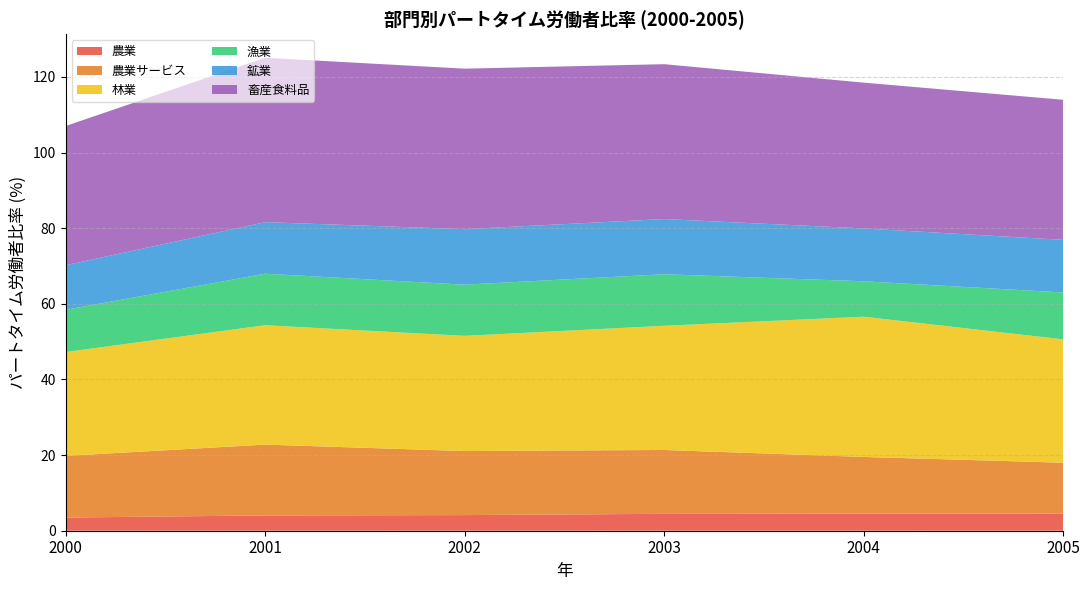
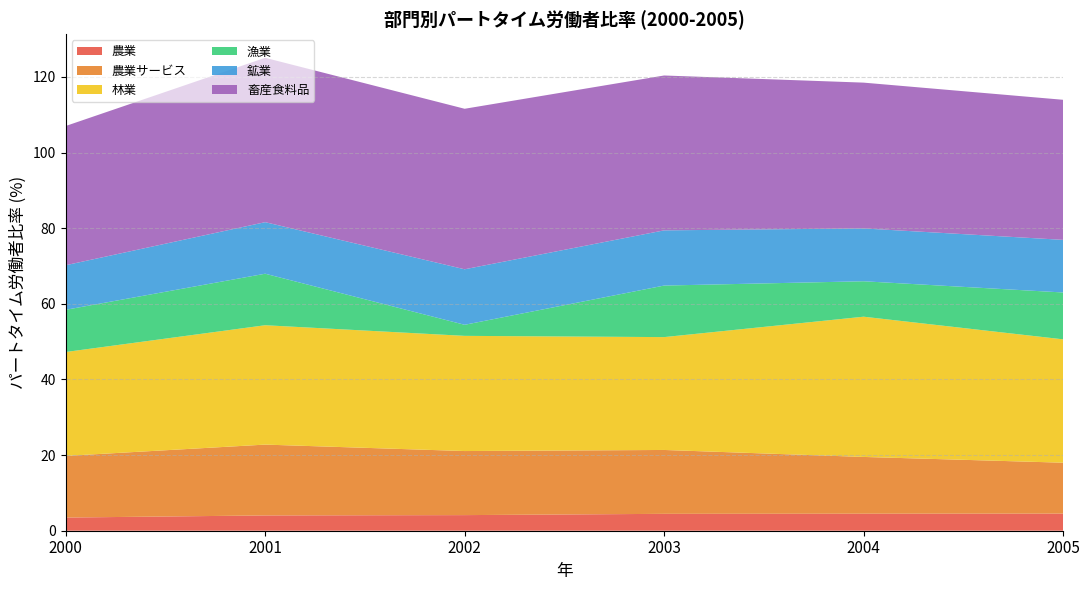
  {
    "林業": {
      "2000": 27,
      "2001": 32,
      "2002": 30,
-     "2003": 33,
+     "2003": 30,
      "2004": 37,
      "2005": 33
    },
    "漁業": {
      "2000": 11,
      "2001": 14,
-     "2002": 14,
+     "2002": 3,
      "2003": 14,
      "2004": 9,
      "2005": 12
    },
    "鉱業": {
      "2000": 12,
      "2001": 14,
      "2002": 15,
      "2003": 15,
      "2004": 14,
      "2005": 14
    },
    "畜産食料品": {
      "2000": 37,
      "2002": 42,
      "2003": 41,
      "2004": 39,
      "2005": 37
    }
  }
